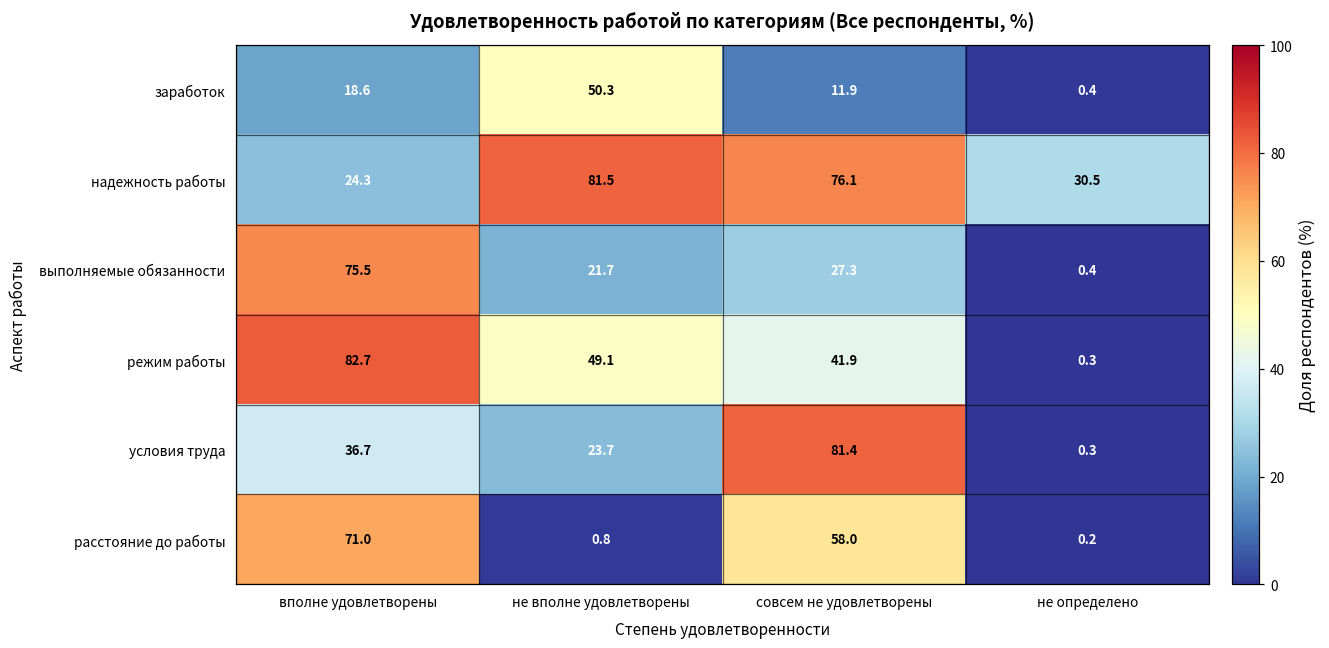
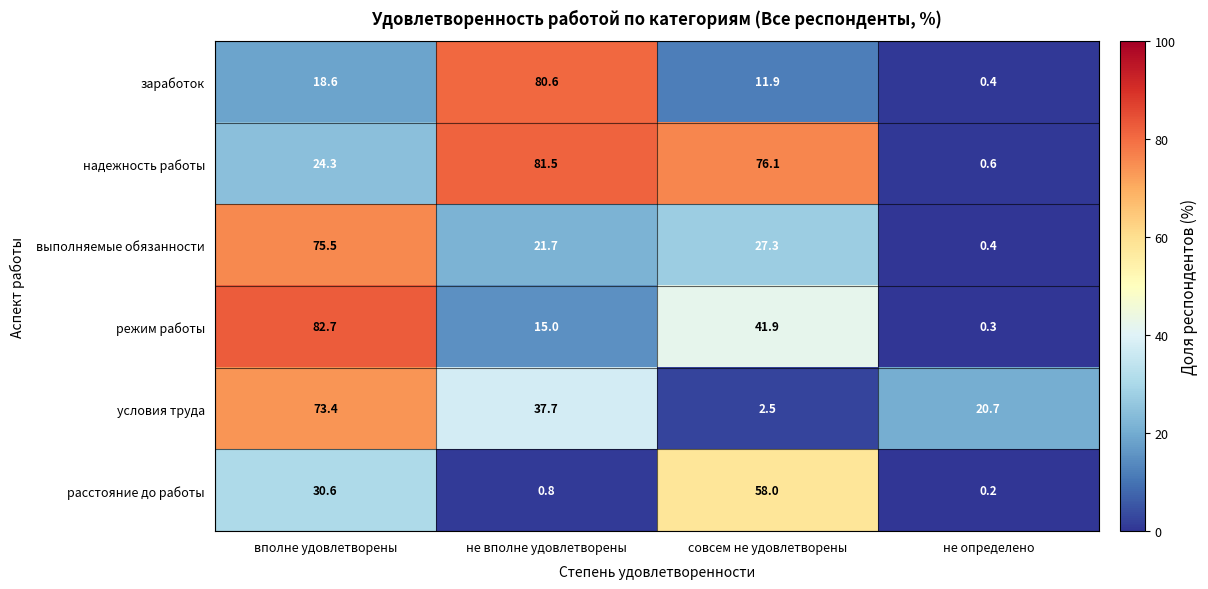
  {
    "заработок": {
      "вполне удовлетворены": 18.6,
-     "не вполне удовлетворены": 50.3,
+     "не вполне удовлетворены": 80.6,
      "совсем не удовлетворены": 11.9,
      "не определено": 0.4
    },
    "надежность работы": {
      "вполне удовлетворены": 24.3,
      "не вполне удовлетворены": 81.5,
      "совсем не удовлетворены": 76.1,
-     "не определено": 30.5
+     "не определено": 0.6
    },
    "выполняемые обязанности": {
      "вполне удовлетворены": 75.5,
      "не вполне удовлетворены": 21.7,
      "совсем не удовлетворены": 27.3,
      "не определено": 0.4
    },
    "режим работы": {
      "вполне удовлетворены": 82.7,
-     "не вполне удовлетворены": 49.1,
+     "не вполне удовлетворены": 15.0,
      "совсем не удовлетворены": 41.9,
      "не определено": 0.3
    },
    "условия труда": {
-     "вполне удовлетворены": 36.7,
-     "не вполне удовлетворены": 23.7,
-     "совсем не удовлетворены": 81.4,
-     "не определено": 0.3
+     "вполне удовлетворены": 73.4,
+     "не вполне удовлетворены": 37.7,
+     "совсем не удовлетворены": 2.5,
+     "не определено": 20.7
    },
    "расстояние до работы": {
-     "вполне удовлетворены": 71.0,
+     "вполне удовлетворены": 30.6,
      "не вполне удовлетворены": 0.8,
      "совсем не удовлетворены": 58.0,
      "не определено": 0.2
    }
  }
